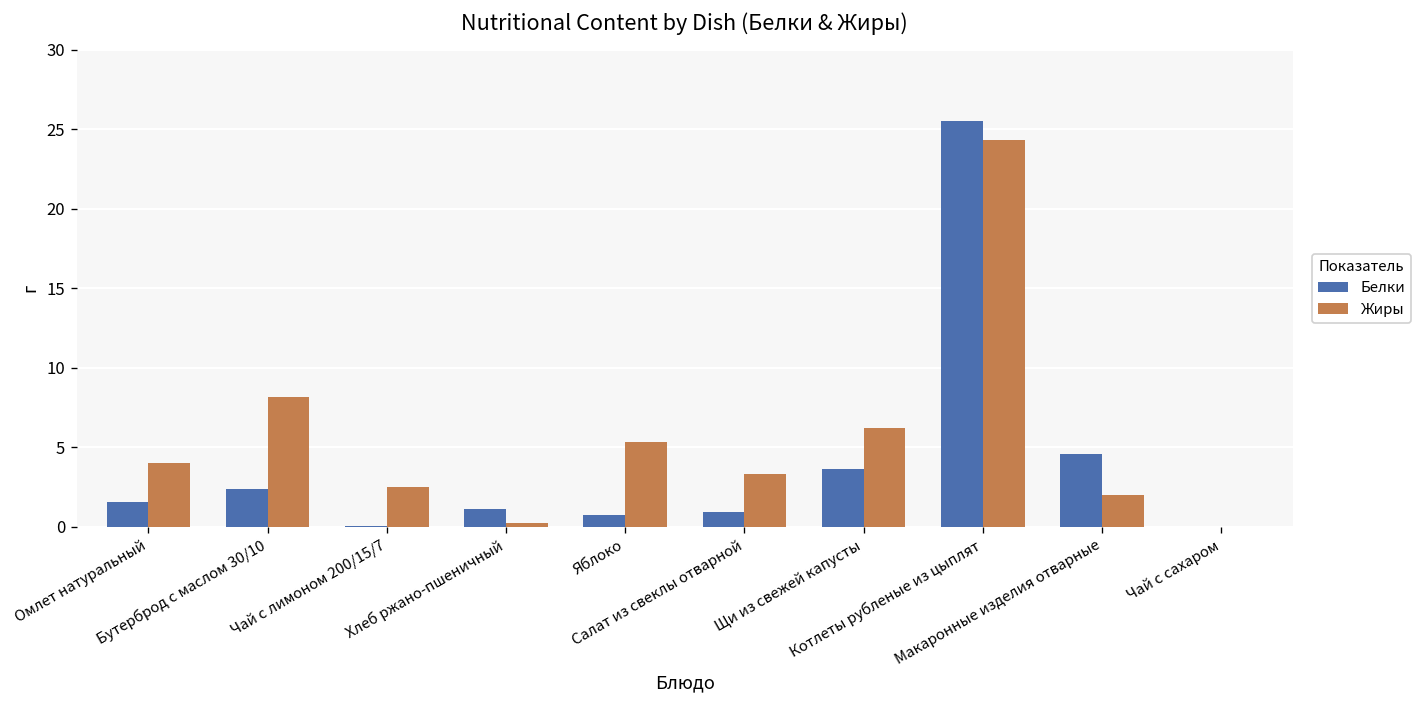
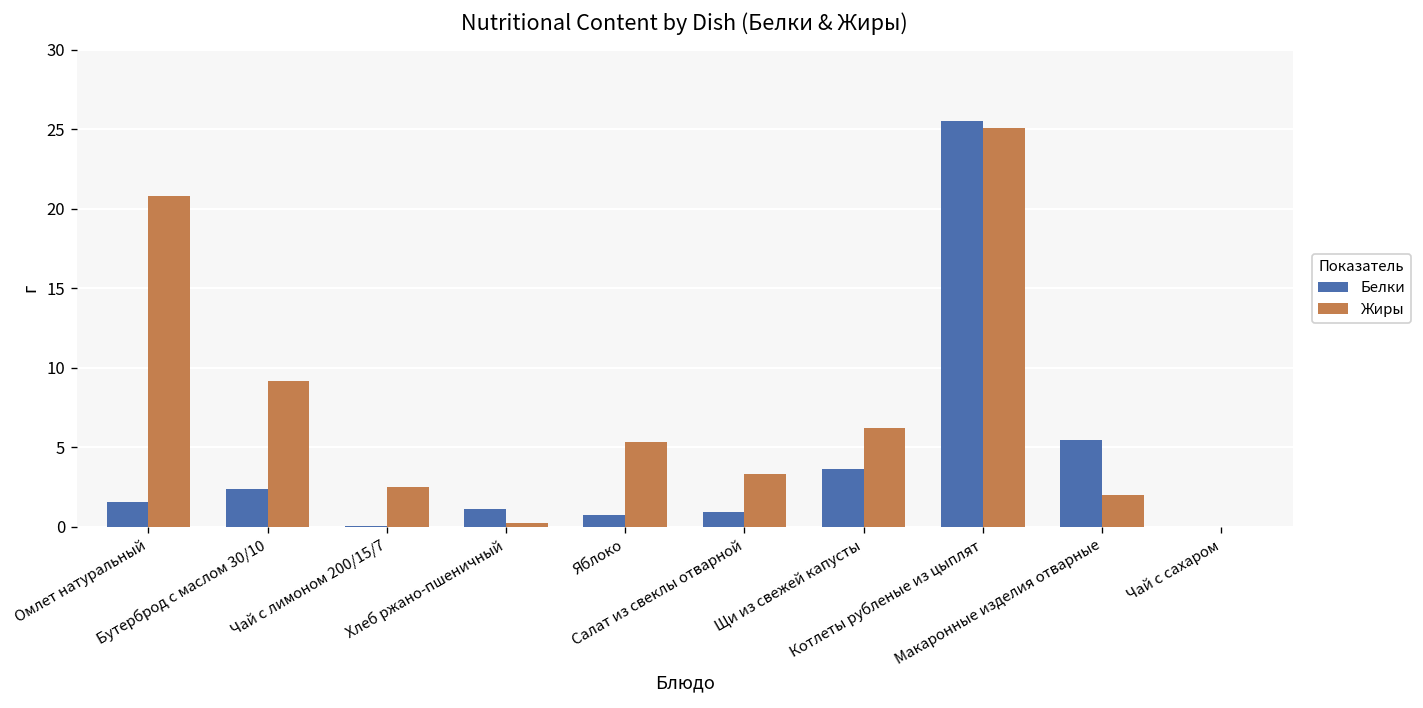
  {
    "Белки": {
      "Омлет натуральный": 1.6,
      "Бутерброд с маслом 30/10": 2.4,
      "Хлеб ржано-пшеничный": 1.1,
      "Яблоко": 0.7,
      "Салат из свеклы отварной": 0.9,
      "Щи из свежей капусты": 3.6,
      "Котлеты рубленые из цыплят": 25.5,
-     "Макаронные изделия отварные": 4.6,
+     "Макаронные изделия отварные": 5.5,
      "Чай с сахаром": 0.0
    },
    "Жиры": {
-     "Омлет натуральный": 4.0,
-     "Бутерброд с маслом 30/10": 8.2,
+     "Омлет натуральный": 20.8,
+     "Бутерброд с маслом 30/10": 9.2,
      "Чай с лимоном 200/15/7": 2.5,
      "Хлеб ржано-пшеничный": 0.2,
      "Яблоко": 5.3,
      "Салат из свеклы отварной": 3.3,
      "Щи из свежей капусты": 6.2,
-     "Котлеты рубленые из цыплят": 24.3,
+     "Котлеты рубленые из цыплят": 25.1,
      "Макаронные изделия отварные": 2.0,
      "Чай с сахаром": 0.0
    }
  }
